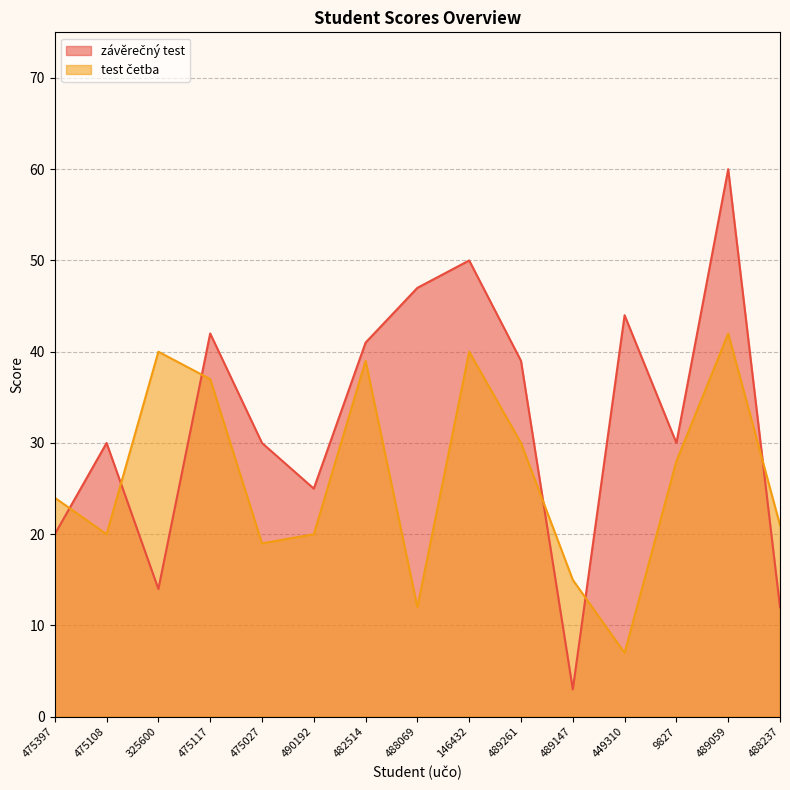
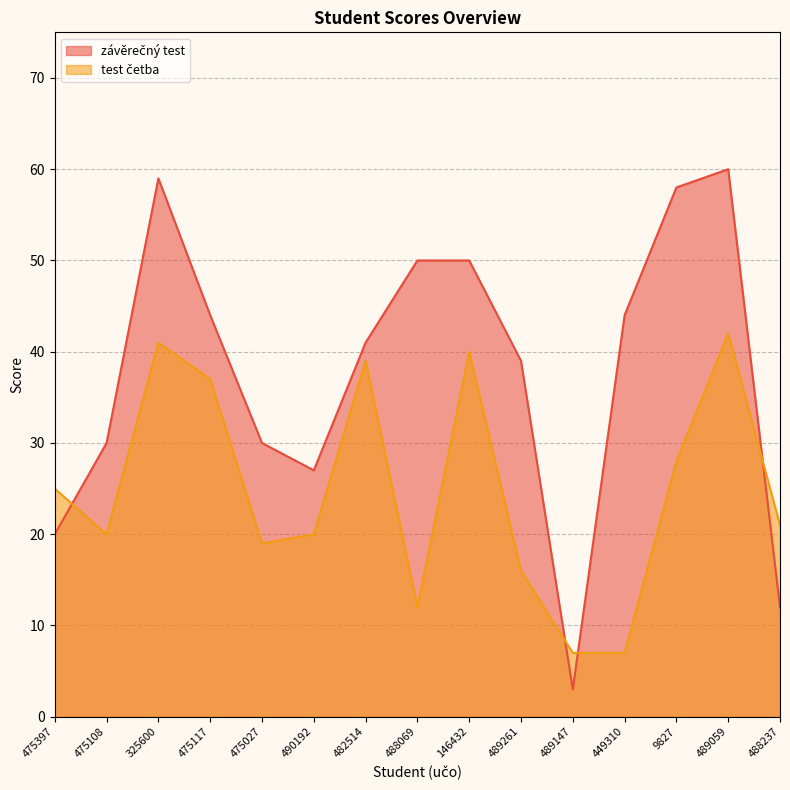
  {
    "závěrečný test": {
      "475397": 20,
      "475108": 30,
-     "325600": 14,
-     "475117": 42,
+     "325600": 59,
+     "475117": 44,
      "475027": 30,
-     "490192": 25,
+     "490192": 27,
      "482514": 41,
-     "488069": 47,
+     "488069": 50,
      "146432": 50,
      "489261": 39,
      "489147": 3,
      "449310": 44,
-     "9827": 30,
+     "9827": 58,
      "489059": 60,
      "488237": 12
    },
    "test četba": {
-     "475397": 24,
+     "475397": 25,
      "475108": 20,
-     "325600": 40,
+     "325600": 41,
      "475117": 37,
      "475027": 19,
      "490192": 20,
      "482514": 39,
      "488069": 12,
      "146432": 40,
-     "489261": 30,
-     "489147": 15,
+     "489261": 16,
+     "489147": 7,
      "449310": 7,
      "9827": 28,
      "489059": 42,
      "488237": 21
    }
  }
